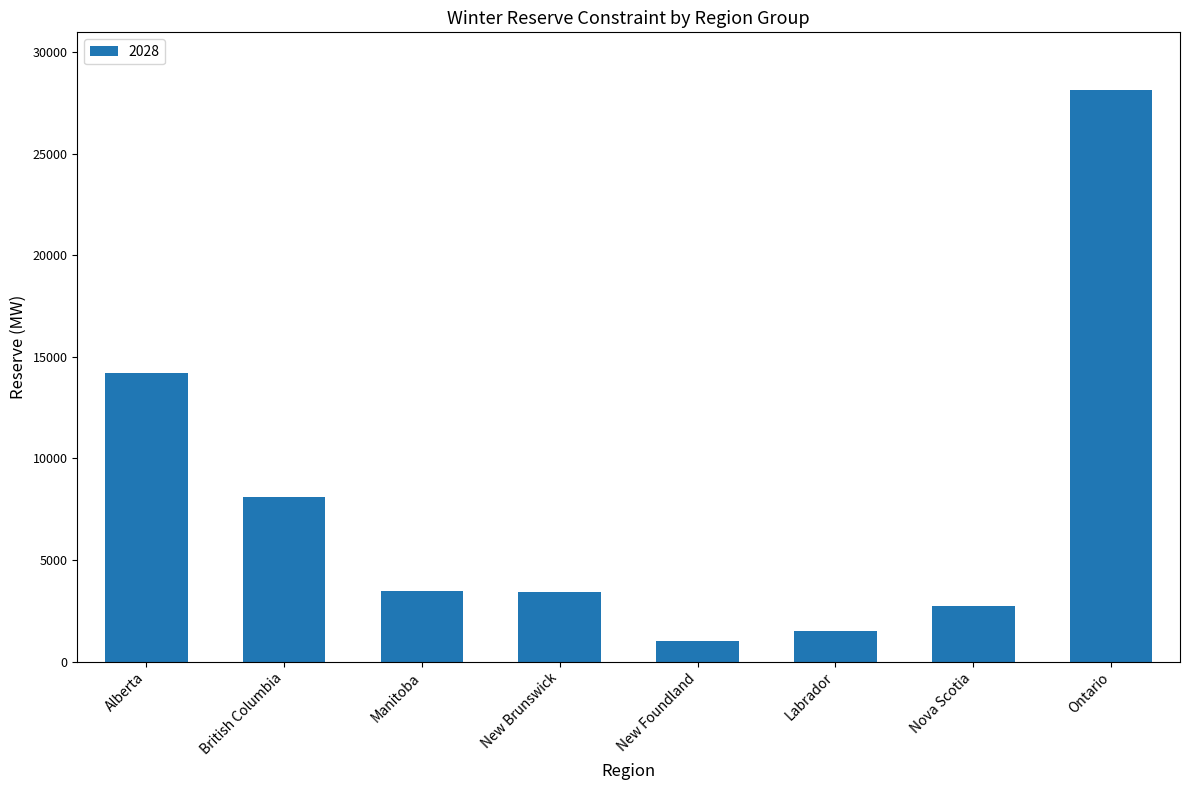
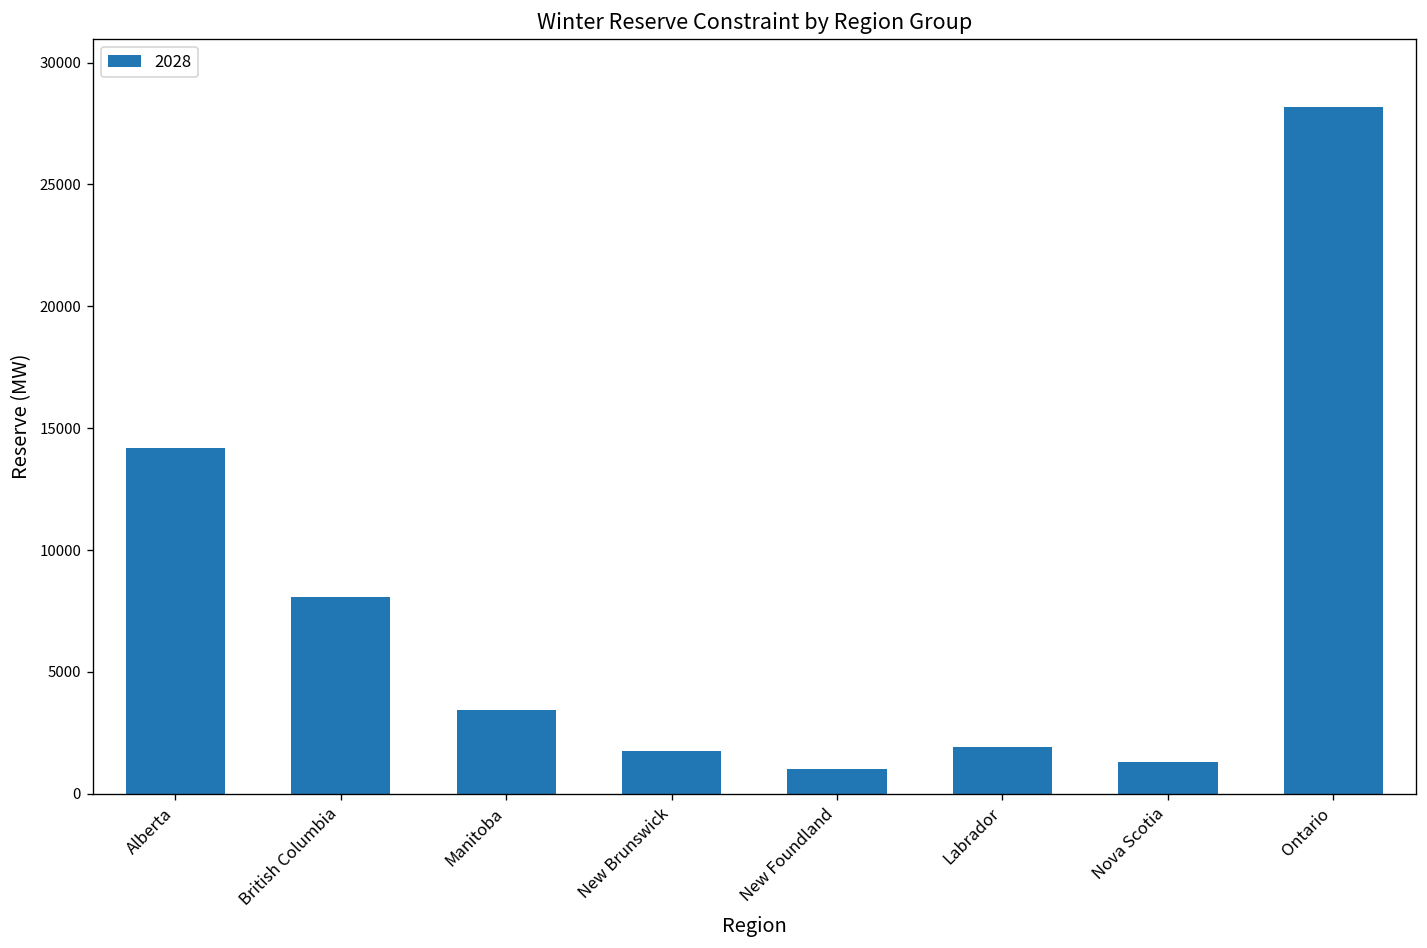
  {
    "Alberta": 14200,
    "British Columbia": 8100,
    "Manitoba": 3500,
-   "New Brunswick": 3400,
+   "New Brunswick": 1800,
    "New Foundland": 1000,
-   "Labrador": 1500,
-   "Nova Scotia": 2700,
+   "Labrador": 1900,
+   "Nova Scotia": 1300,
    "Ontario": 28200
  }
